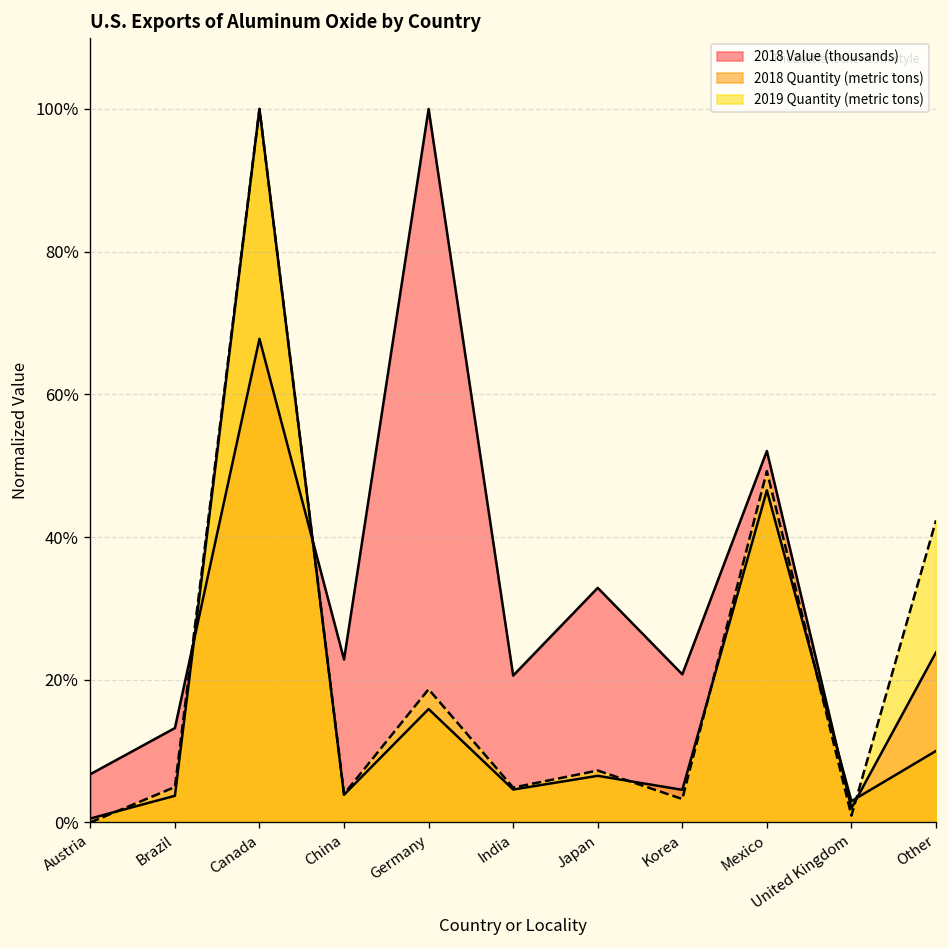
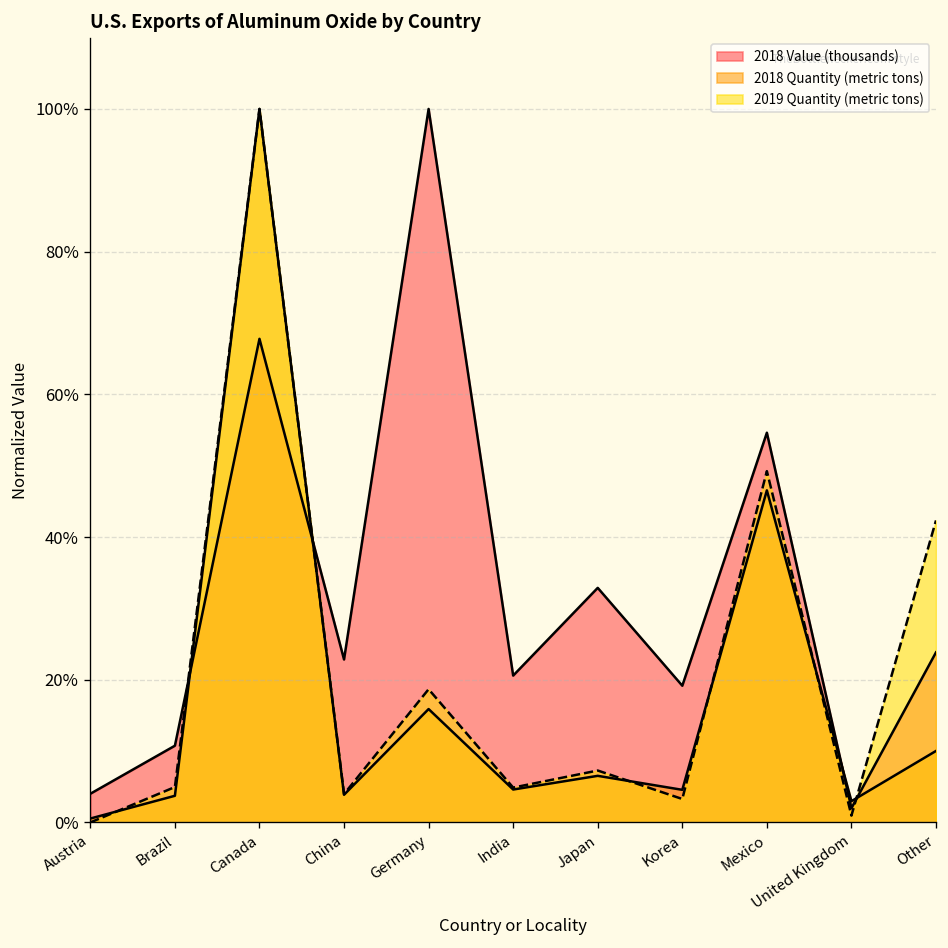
  {
    "2018 Value (thousands)": {
-     "Austria": "7%",
-     "Brazil": "13%",
+     "Austria": "4%",
+     "Brazil": "11%",
      "Canada": "68%",
      "China": "23%",
      "Germany": "100%",
      "India": "21%",
      "Japan": "33%",
-     "Korea": "21%",
-     "Mexico": "52%",
+     "Korea": "19%",
+     "Mexico": "55%",
      "United Kingdom": "2%",
      "Other": "24%"
    }
  }
